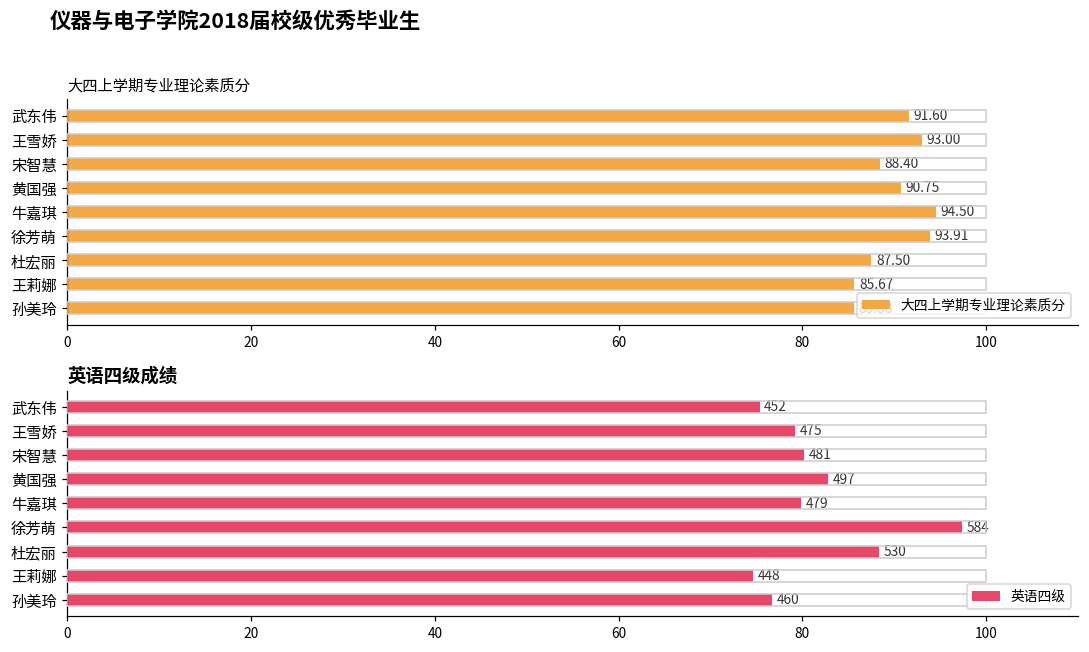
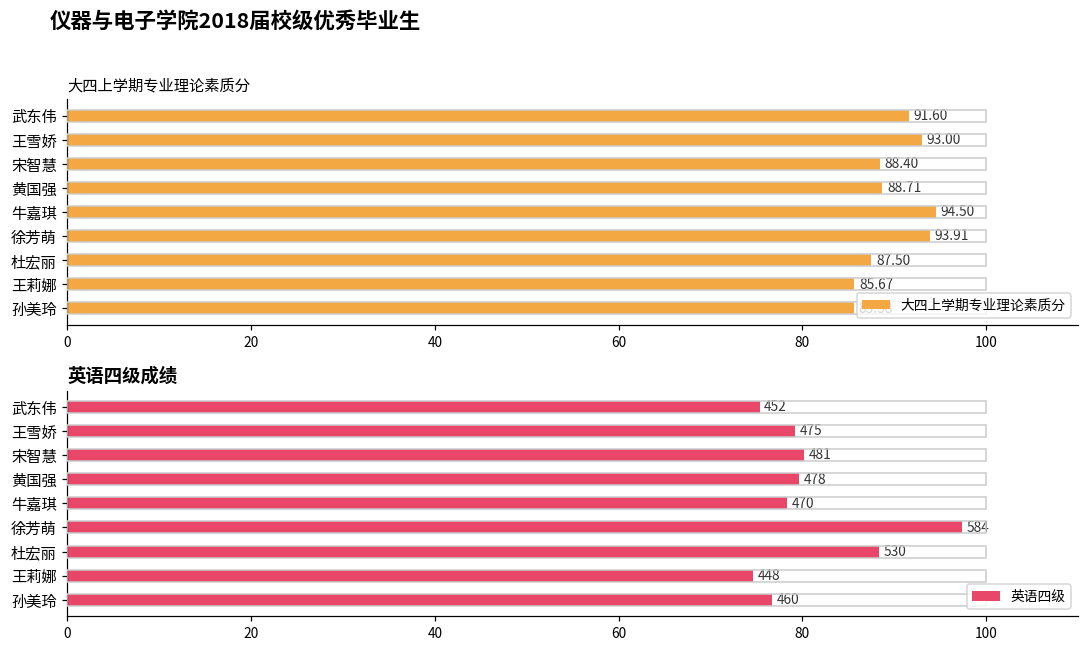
  {
    "大四上学期专业理论素质分": {
      "武东伟": 91.60,
      "王雪娇": 93.00,
      "宋智慧": 88.40,
-     "黄国强": 90.75,
+     "黄国强": 88.71,
      "牛嘉琪": 94.50,
      "徐芳萌": 93.91,
      "杜宏丽": 87.50,
      "王莉娜": 85.67
    },
    "英语四级成绩": {
-     "黄国强": 497,
-     "牛嘉琪": 479
+     "黄国强": 478,
+     "牛嘉琪": 470
    }
  }
